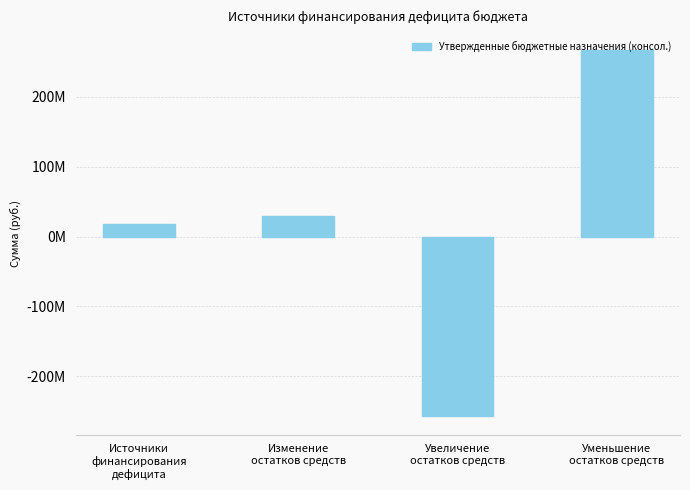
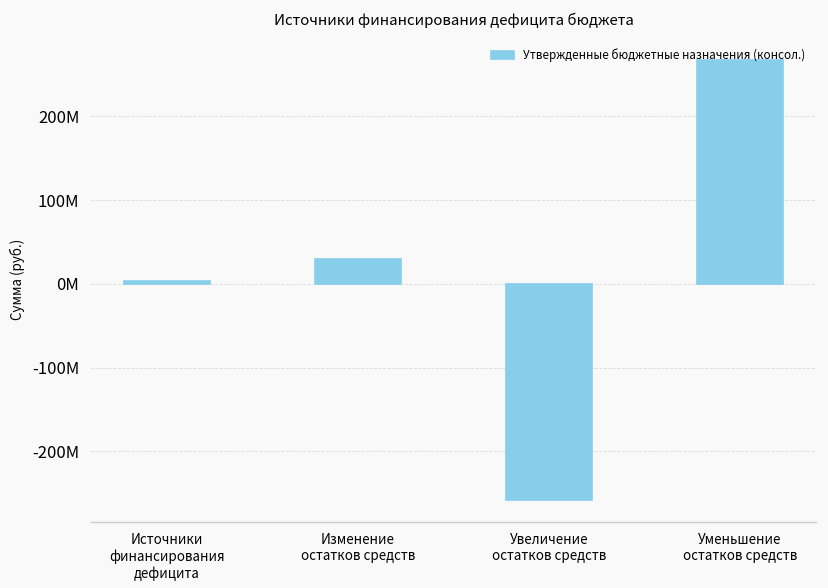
  {
-   "Источники финансирования дефицита": 20000000,
+   "Источники финансирования дефицита": 0,
    "Изменение остатков средств": 30000000,
    "Увеличение остатков средств": -260000000,
    "Уменьшение остатков средств": 270000000
  }
